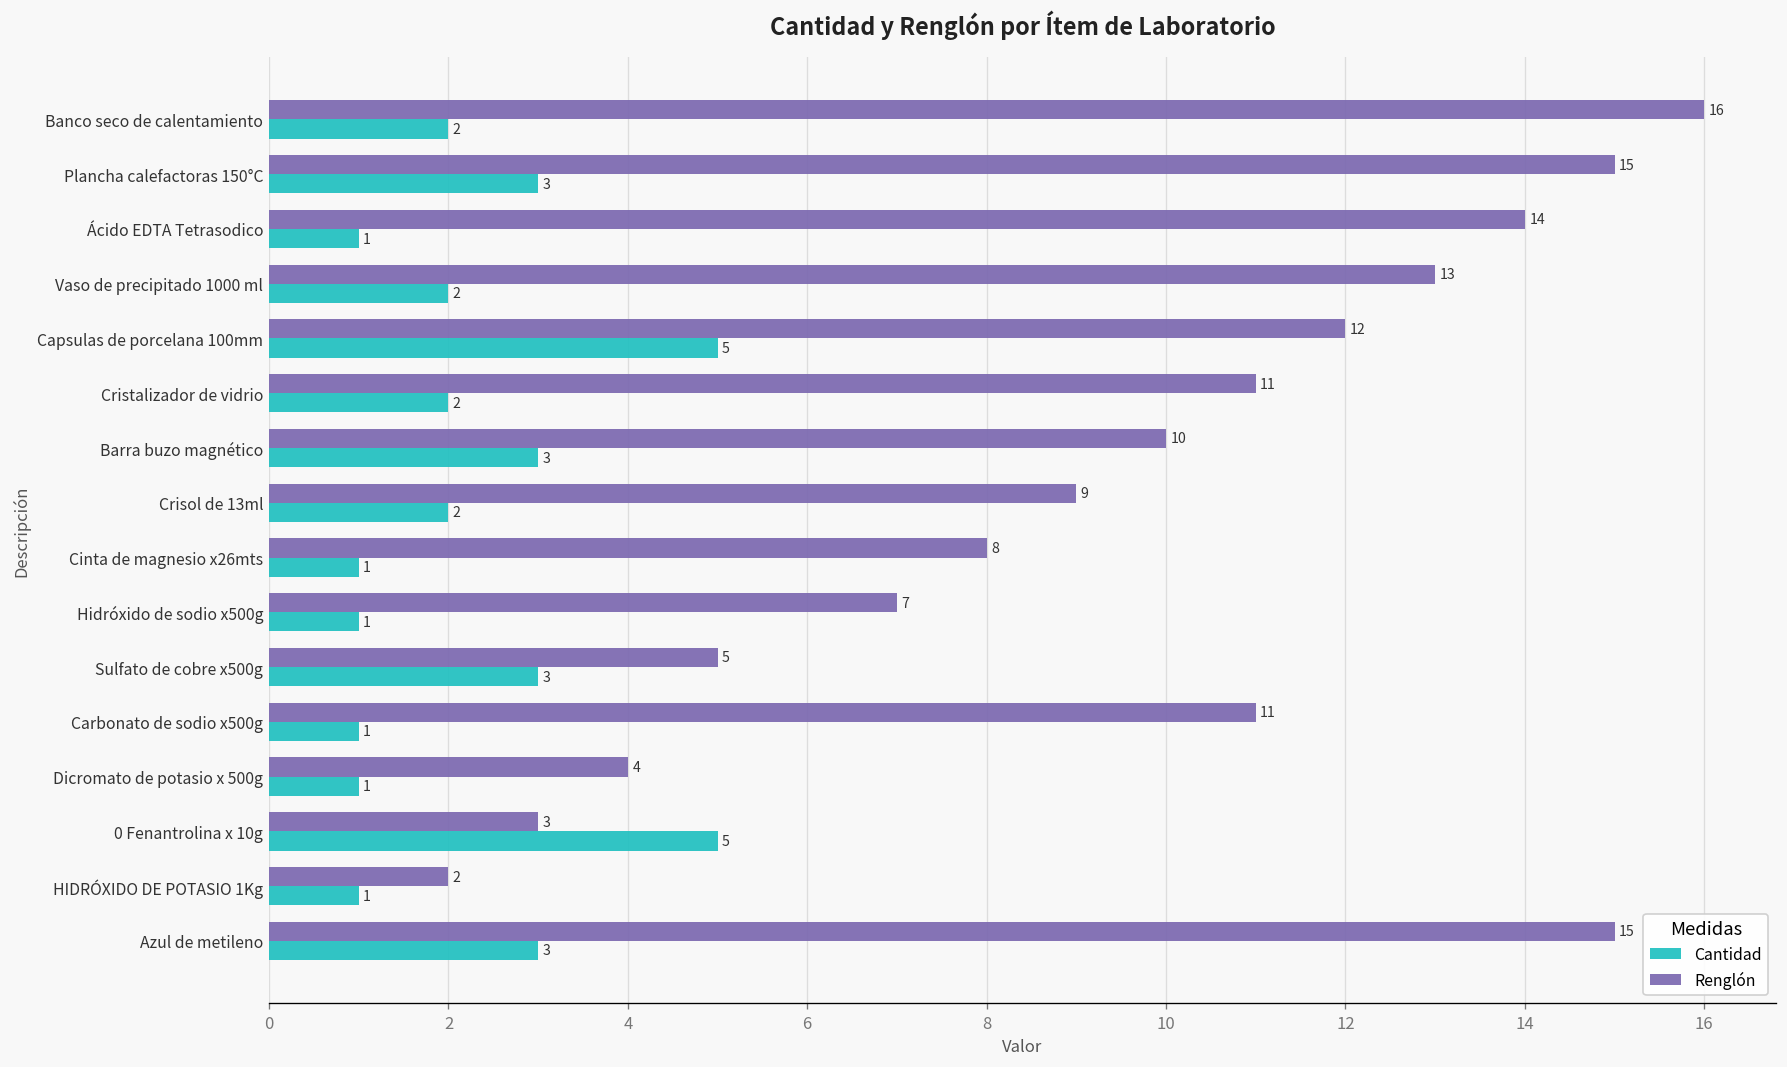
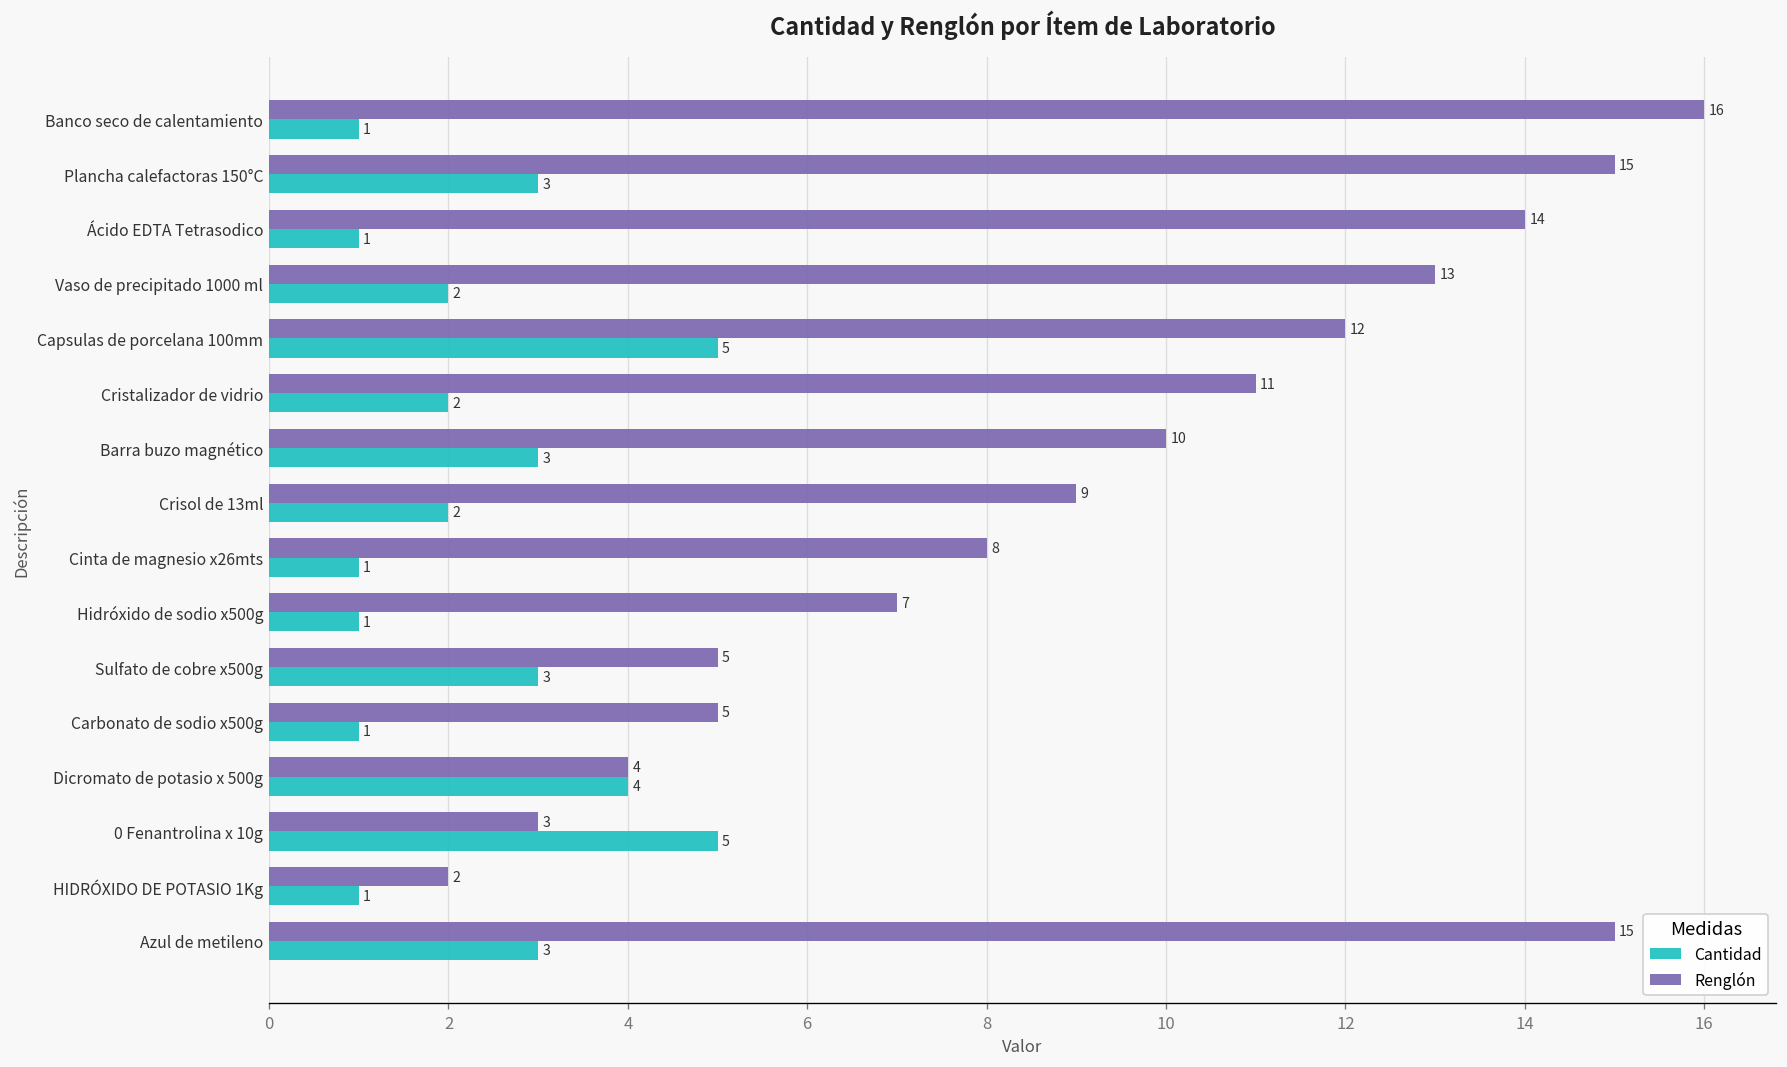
  {
    "Cantidad": {
-     "Banco seco de calentamiento": 2,
+     "Banco seco de calentamiento": 1,
      "Plancha calefactoras 150°C": 3,
      "Ácido EDTA Tetrasodico": 1,
      "Vaso de precipitado 1000 ml": 2,
      "Capsulas de porcelana 100mm": 5,
      "Cristalizador de vidrio": 2,
      "Barra buzo magnético": 3,
      "Crisol de 13ml": 2,
      "Cinta de magnesio x26mts": 1,
      "Hidróxido de sodio x500g": 1,
      "Sulfato de cobre x500g": 3,
      "Carbonato de sodio x500g": 1,
-     "Dicromato de potasio x 500g": 1,
+     "Dicromato de potasio x 500g": 4,
      "0 Fenantrolina x 10g": 5,
      "HIDRÓXIDO DE POTASIO 1Kg": 1,
      "Azul de metileno": 3
    },
    "Renglón": {
      "Banco seco de calentamiento": 16,
      "Plancha calefactoras 150°C": 15,
      "Ácido EDTA Tetrasodico": 14,
      "Vaso de precipitado 1000 ml": 13,
      "Capsulas de porcelana 100mm": 12,
      "Cristalizador de vidrio": 11,
      "Barra buzo magnético": 10,
      "Crisol de 13ml": 9,
      "Cinta de magnesio x26mts": 8,
      "Hidróxido de sodio x500g": 7,
      "Sulfato de cobre x500g": 5,
-     "Carbonato de sodio x500g": 11,
+     "Carbonato de sodio x500g": 5,
      "Dicromato de potasio x 500g": 4,
      "0 Fenantrolina x 10g": 3,
      "HIDRÓXIDO DE POTASIO 1Kg": 2,
      "Azul de metileno": 15
    }
  }
